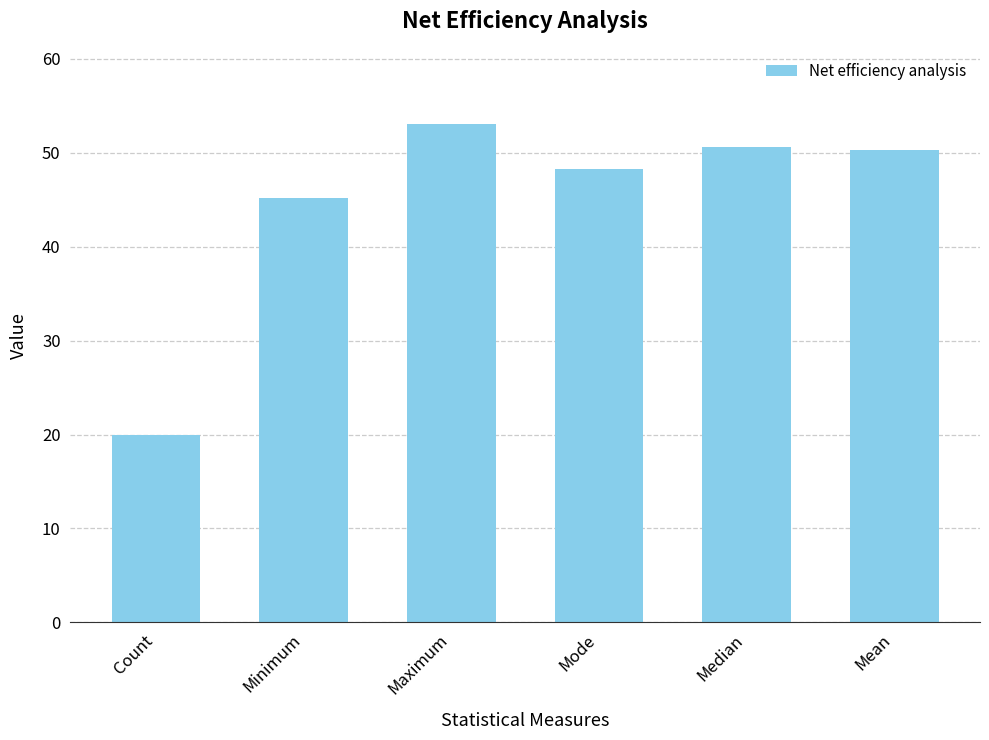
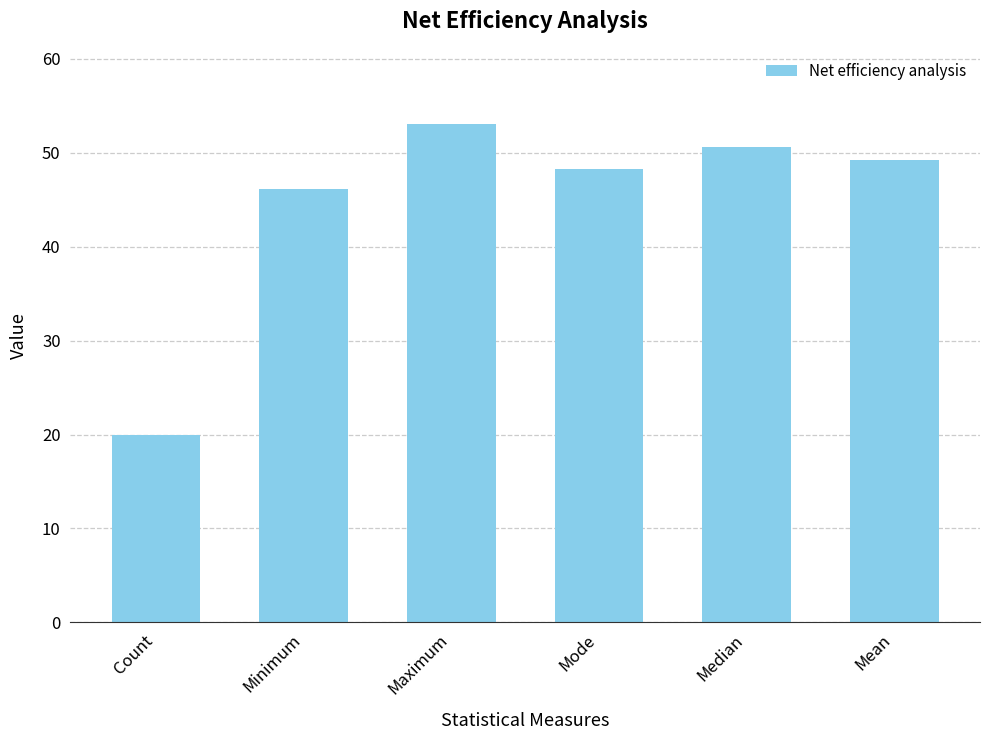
  {
    "Count": 20,
-   "Minimum": 45,
+   "Minimum": 46,
    "Maximum": 53,
    "Mode": 48,
    "Median": 51,
-   "Mean": 50
+   "Mean": 49
  }
